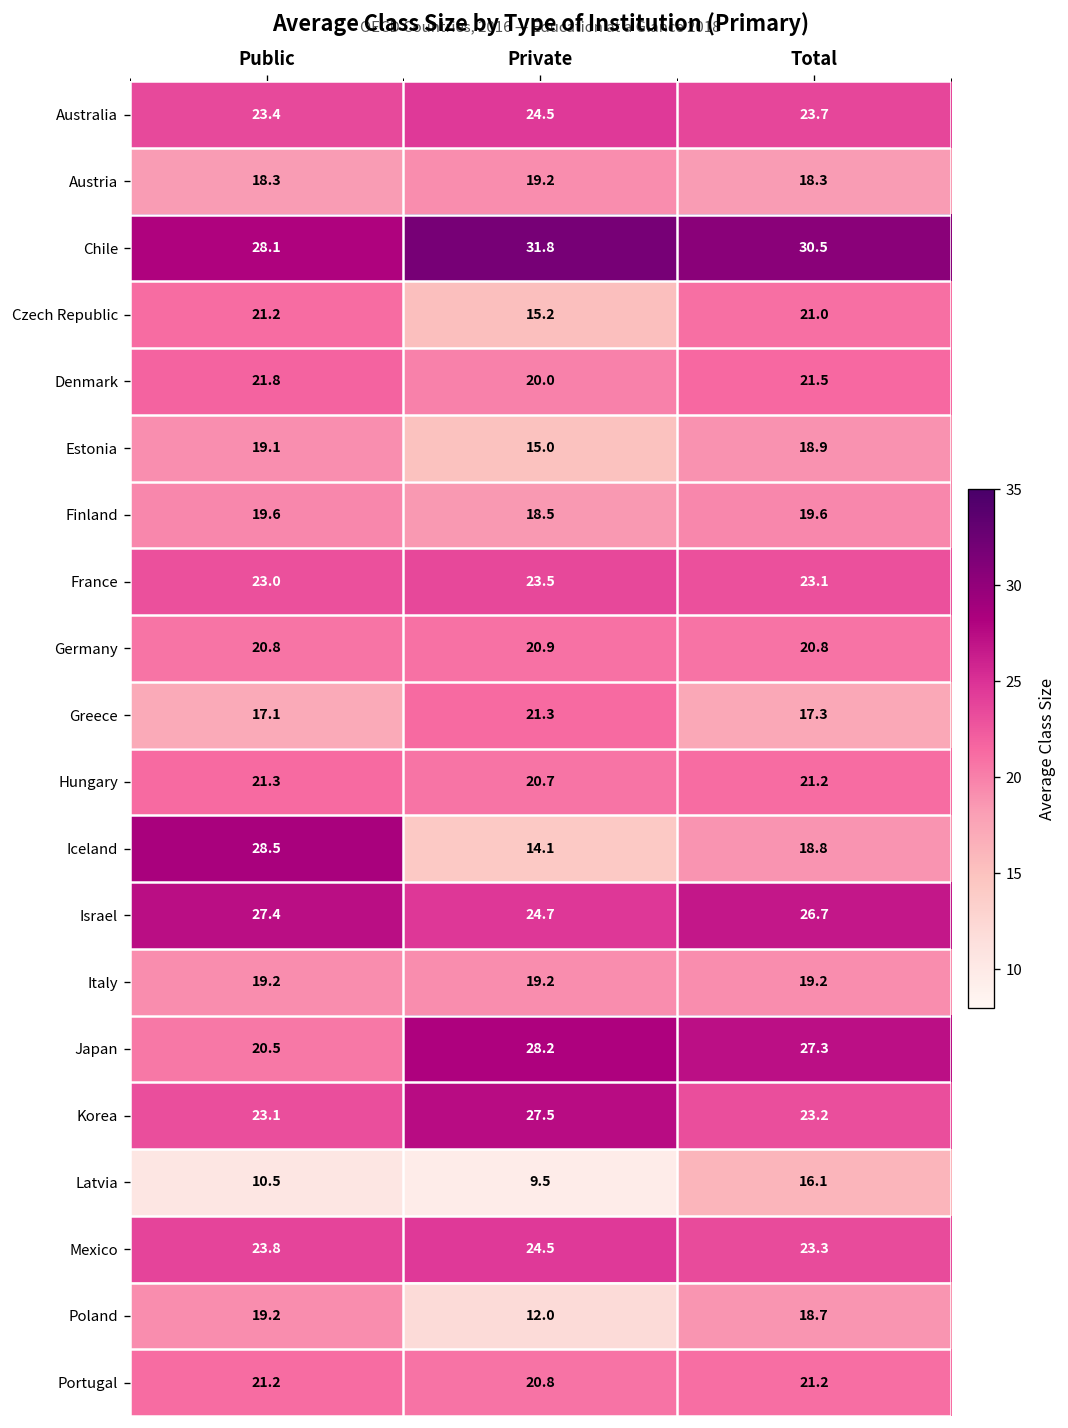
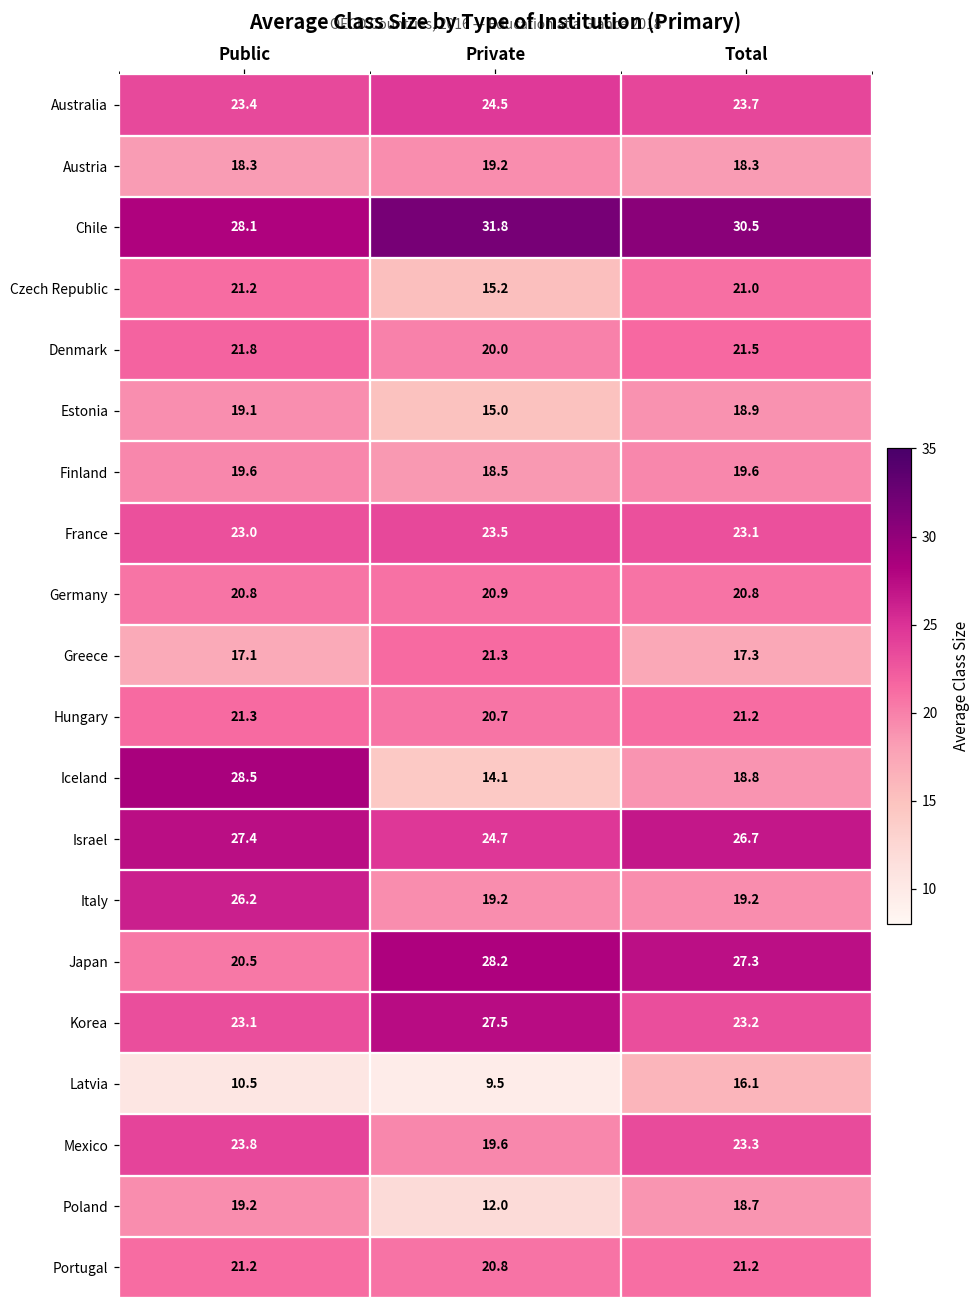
  {
    "Australia": {
      "Public": 23.4,
      "Private": 24.5,
      "Total": 23.7
    },
    "Austria": {
      "Public": 18.3,
      "Private": 19.2,
      "Total": 18.3
    },
    "Chile": {
      "Public": 28.1,
      "Private": 31.8,
      "Total": 30.5
    },
    "Czech Republic": {
      "Public": 21.2,
      "Private": 15.2,
      "Total": 21.0
    },
    "Denmark": {
      "Public": 21.8,
      "Private": 20.0,
      "Total": 21.5
    },
    "Estonia": {
      "Public": 19.1,
      "Private": 15.0,
      "Total": 18.9
    },
    "Finland": {
      "Public": 19.6,
      "Private": 18.5,
      "Total": 19.6
    },
    "France": {
      "Public": 23.0,
      "Private": 23.5,
      "Total": 23.1
    },
    "Germany": {
      "Public": 20.8,
      "Private": 20.9,
      "Total": 20.8
    },
    "Greece": {
      "Public": 17.1,
      "Private": 21.3,
      "Total": 17.3
    },
    "Hungary": {
      "Public": 21.3,
      "Private": 20.7,
      "Total": 21.2
    },
    "Iceland": {
      "Public": 28.5,
      "Private": 14.1,
      "Total": 18.8
    },
    "Israel": {
      "Public": 27.4,
      "Private": 24.7,
      "Total": 26.7
    },
    "Italy": {
-     "Public": 19.2,
+     "Public": 26.2,
      "Private": 19.2,
      "Total": 19.2
    },
    "Japan": {
      "Public": 20.5,
      "Private": 28.2,
      "Total": 27.3
    },
    "Korea": {
      "Public": 23.1,
      "Private": 27.5,
      "Total": 23.2
    },
    "Latvia": {
      "Public": 10.5,
      "Private": 9.5,
      "Total": 16.1
    },
    "Mexico": {
      "Public": 23.8,
-     "Private": 24.5,
+     "Private": 19.6,
      "Total": 23.3
    },
    "Poland": {
      "Public": 19.2,
      "Private": 12.0,
      "Total": 18.7
    },
    "Portugal": {
      "Public": 21.2,
      "Private": 20.8,
      "Total": 21.2
    }
  }
